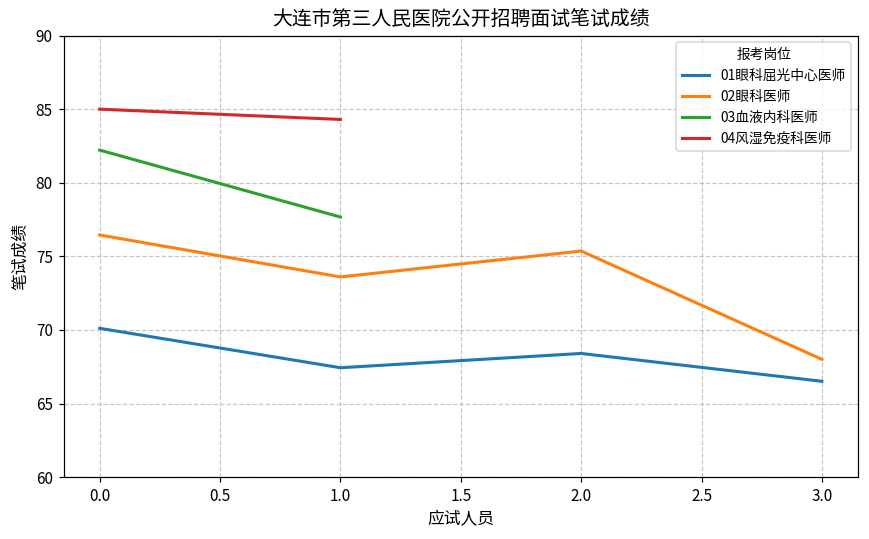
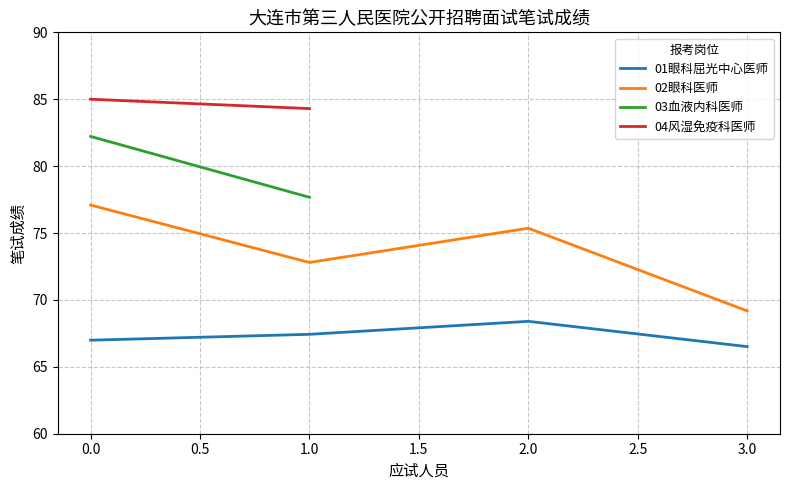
  {
    "01眼科屈光中心医师": {
-     "0.0": 70.1,
+     "0.0": 67.0,
      "1.0": 67.4,
      "2.0": 68.4,
      "3.0": 66.5
    },
    "02眼科医师": {
-     "0.0": 76.5,
-     "1.0": 73.6,
+     "0.0": 77.1,
+     "1.0": 72.8,
      "2.0": 75.4,
-     "3.0": 68.0
+     "3.0": 69.2
    },
    "03血液内科医师": {
      "0.0": 82.2,
      "1.0": 77.7
    },
    "04风湿免疫科医师": {
      "0.0": 85.0,
      "1.0": 84.3
    }
  }
